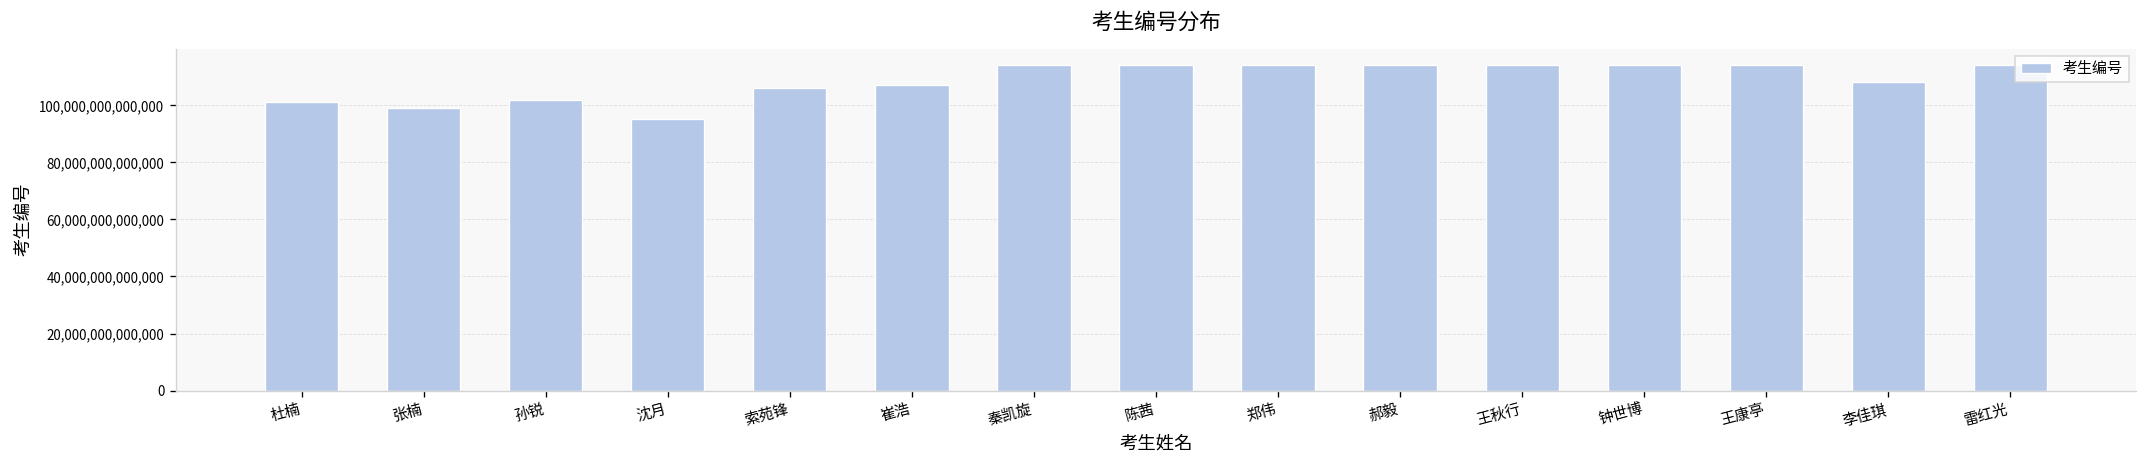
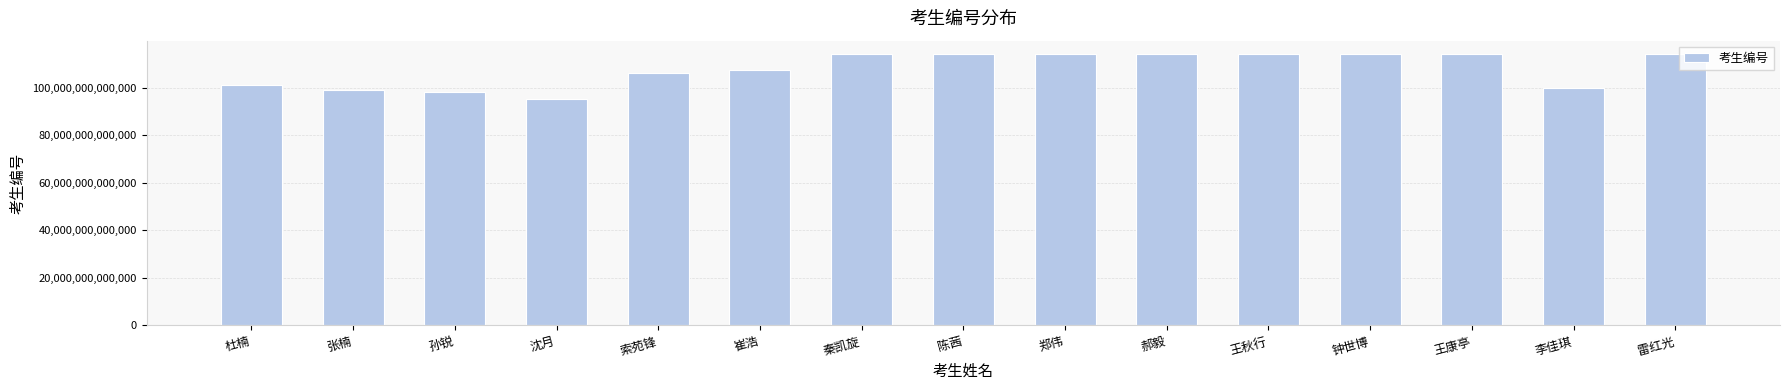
  {
    "杜楠": "101,000,000,000,000",
    "张楠": "99,000,000,000,000",
-   "孙锐": "102,000,000,000,000",
+   "孙锐": "98,000,000,000,000",
    "沈月": "95,000,000,000,000",
    "索苑锋": "106,000,000,000,000",
    "崔浩": "107,000,000,000,000",
    "秦凯旋": "114,000,000,000,000",
    "陈茜": "114,000,000,000,000",
    "郑伟": "114,000,000,000,000",
    "郝毅": "114,000,000,000,000",
    "王秋行": "114,000,000,000,000",
    "钟世博": "114,000,000,000,000",
    "王康亭": "114,000,000,000,000",
-   "李佳琪": "108,000,000,000,000",
+   "李佳琪": "100,000,000,000,000",
    "雷红光": "114,000,000,000,000"
  }
